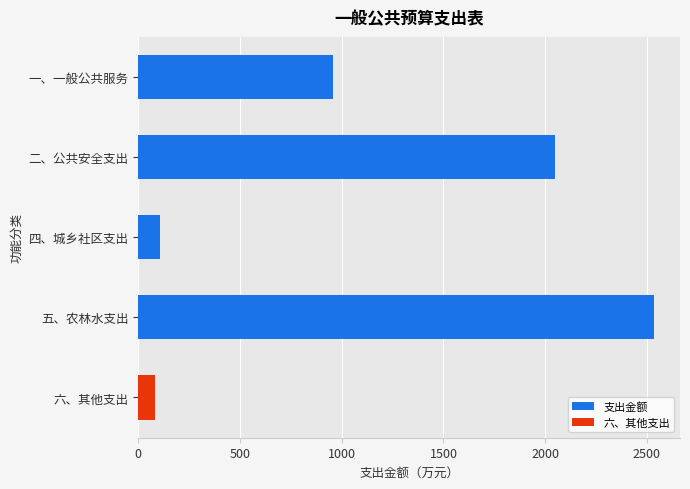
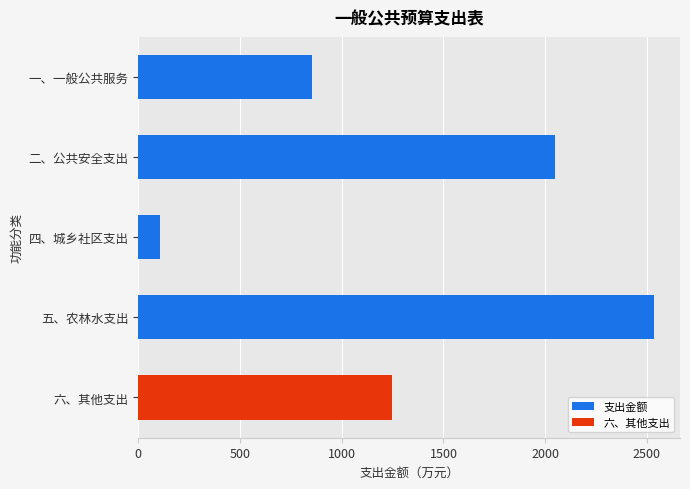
  {
-   "一、一般公共服务": 960,
+   "一、一般公共服务": 850,
    "二、公共安全支出": 2050,
    "四、城乡社区支出": 110,
    "五、农林水支出": 2540,
-   "六、其他支出": 80
+   "六、其他支出": 1250
  }
